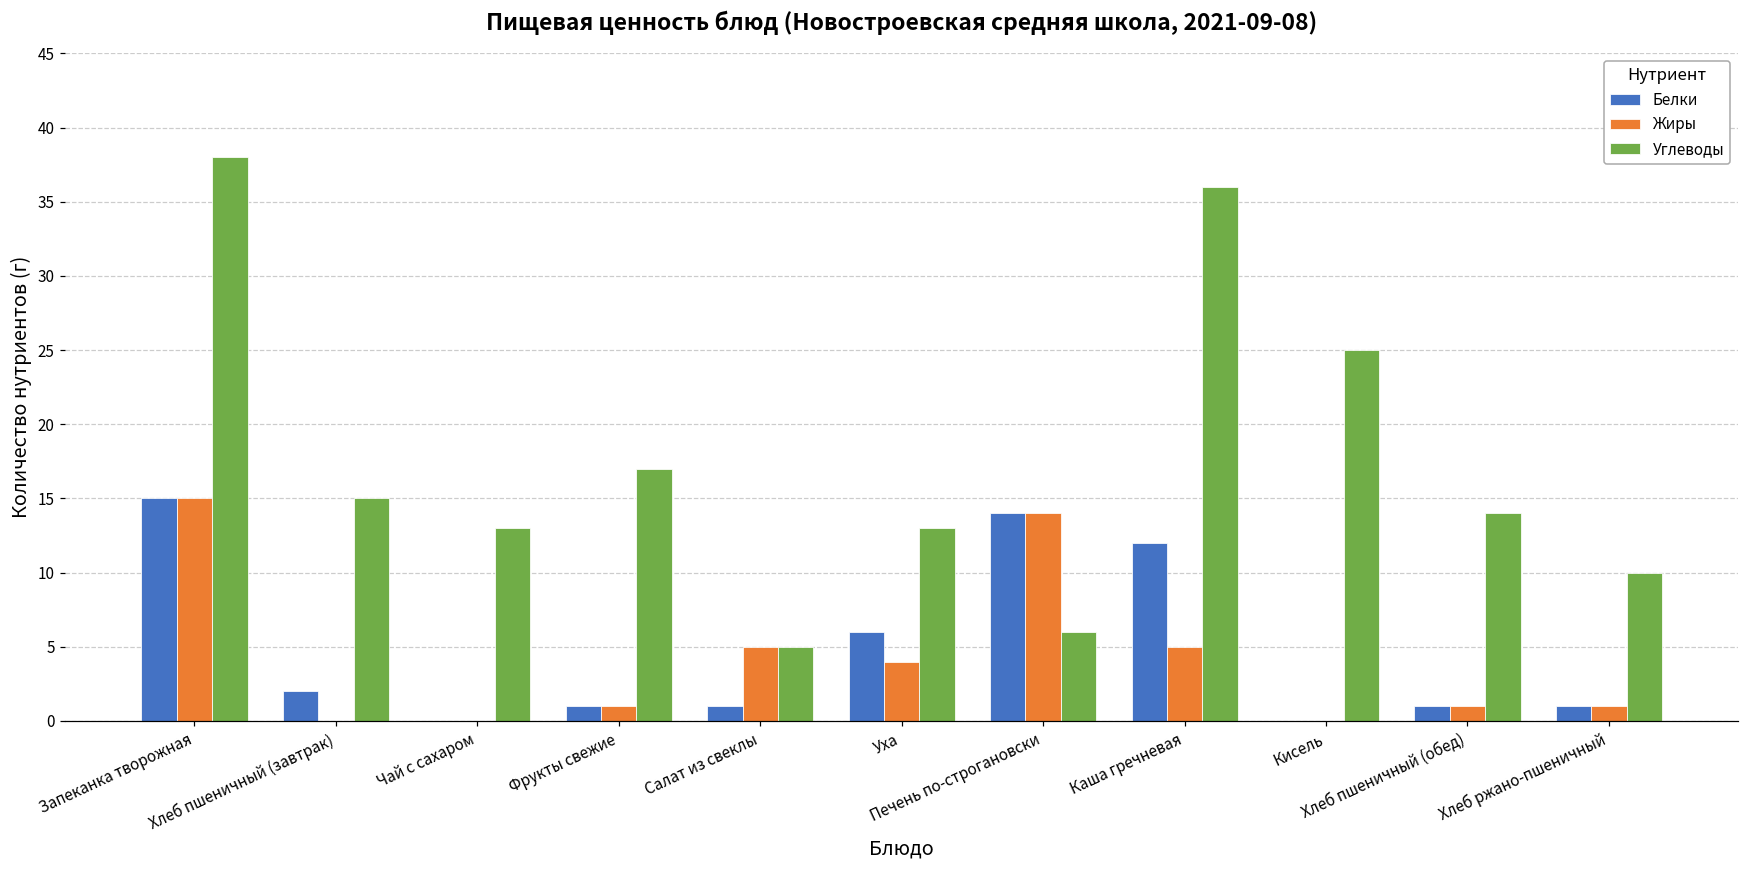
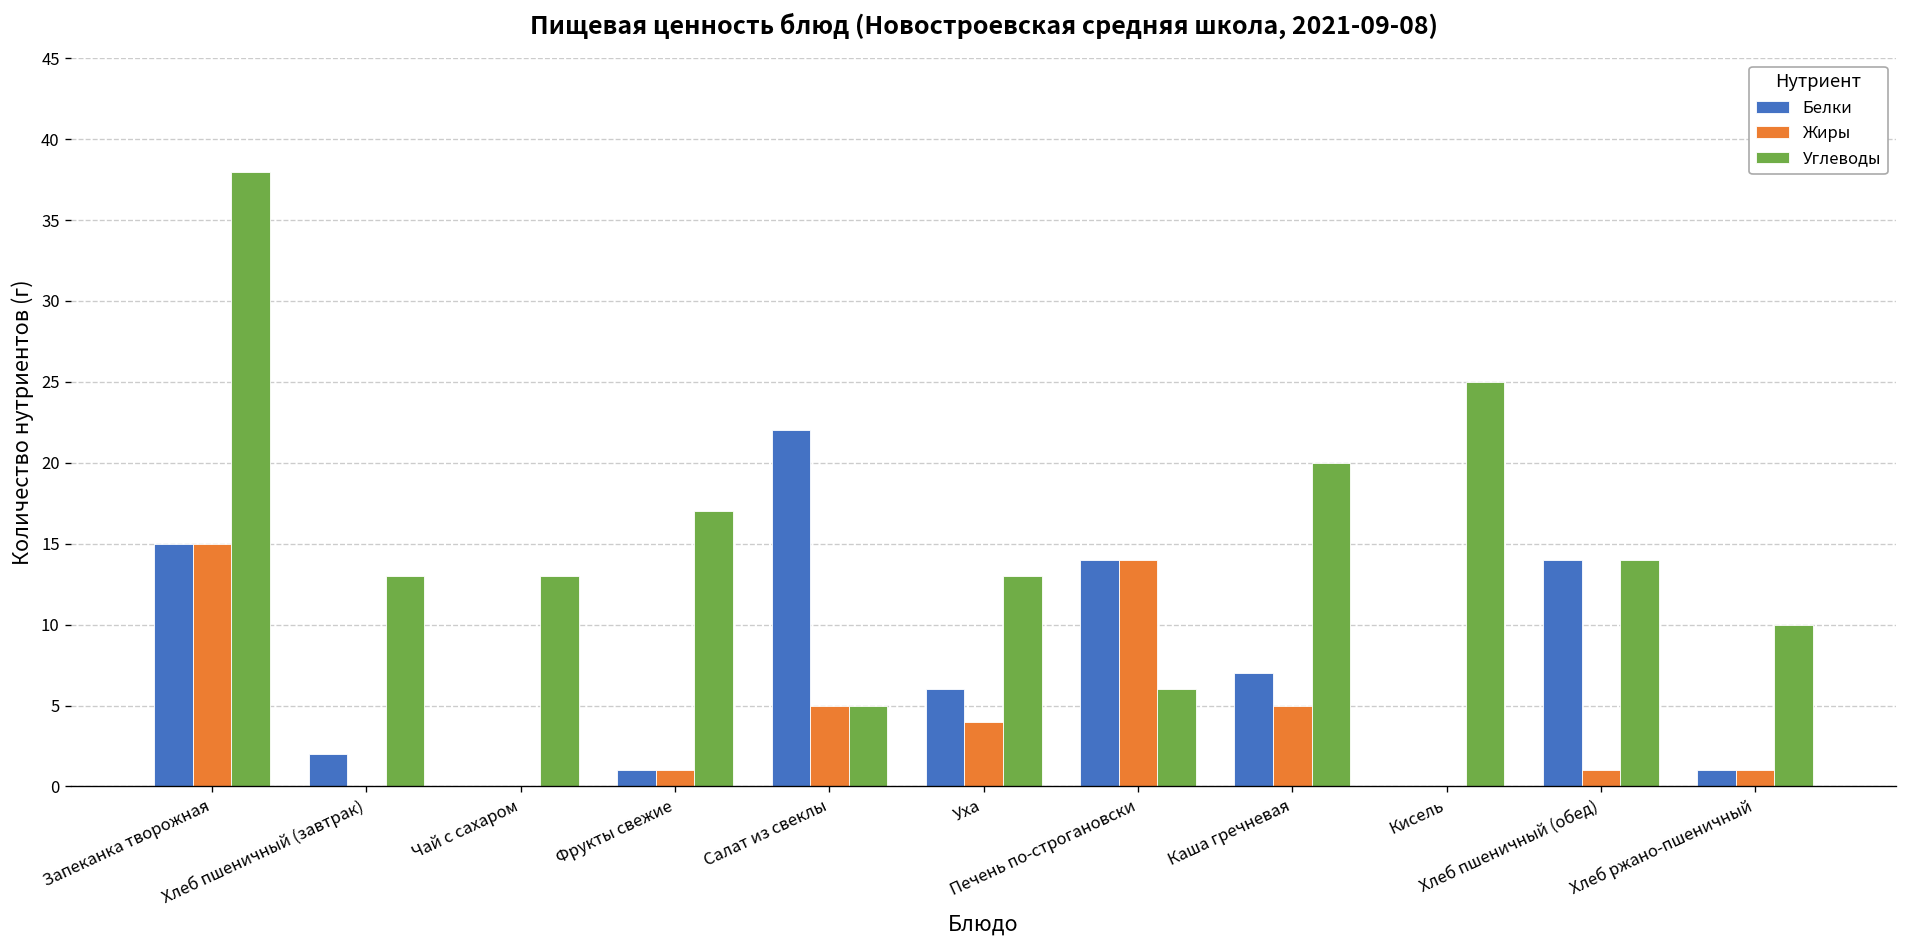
  {
    "Белки": {
      "Запеканка творожная": 15,
      "Хлеб пшеничный (завтрак)": 2,
      "Чай с сахаром": 0,
      "Фрукты свежие": 1,
-     "Салат из свеклы": 1,
+     "Салат из свеклы": 22,
      "Уха": 6,
      "Печень по-строгановски": 14,
-     "Каша гречневая": 12,
+     "Каша гречневая": 7,
      "Кисель": 0,
-     "Хлеб пшеничный (обед)": 1,
+     "Хлеб пшеничный (обед)": 14,
      "Хлеб ржано-пшеничный": 1
    },
    "Жиры": {
      "Запеканка творожная": 15,
      "Хлеб пшеничный (завтрак)": 0,
      "Чай с сахаром": 0,
      "Фрукты свежие": 1,
      "Салат из свеклы": 5,
      "Уха": 4,
      "Печень по-строгановски": 14,
      "Каша гречневая": 5,
      "Кисель": 0,
      "Хлеб пшеничный (обед)": 1,
      "Хлеб ржано-пшеничный": 1
    },
    "Углеводы": {
      "Запеканка творожная": 38,
-     "Хлеб пшеничный (завтрак)": 15,
+     "Хлеб пшеничный (завтрак)": 13,
      "Чай с сахаром": 13,
      "Фрукты свежие": 17,
      "Салат из свеклы": 5,
      "Уха": 13,
      "Печень по-строгановски": 6,
-     "Каша гречневая": 36,
+     "Каша гречневая": 20,
      "Кисель": 25,
      "Хлеб пшеничный (обед)": 14,
      "Хлеб ржано-пшеничный": 10
    }
  }
